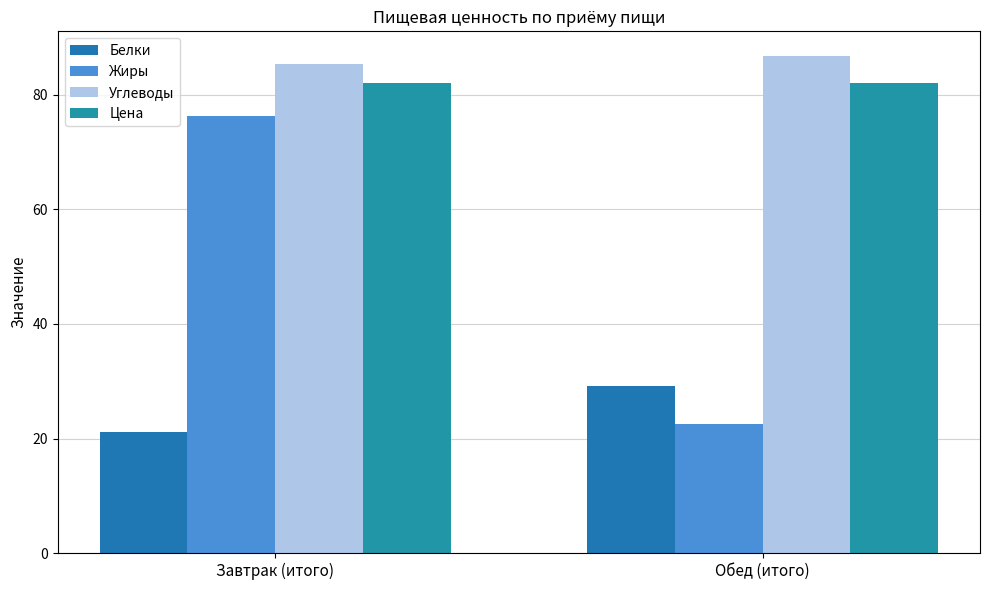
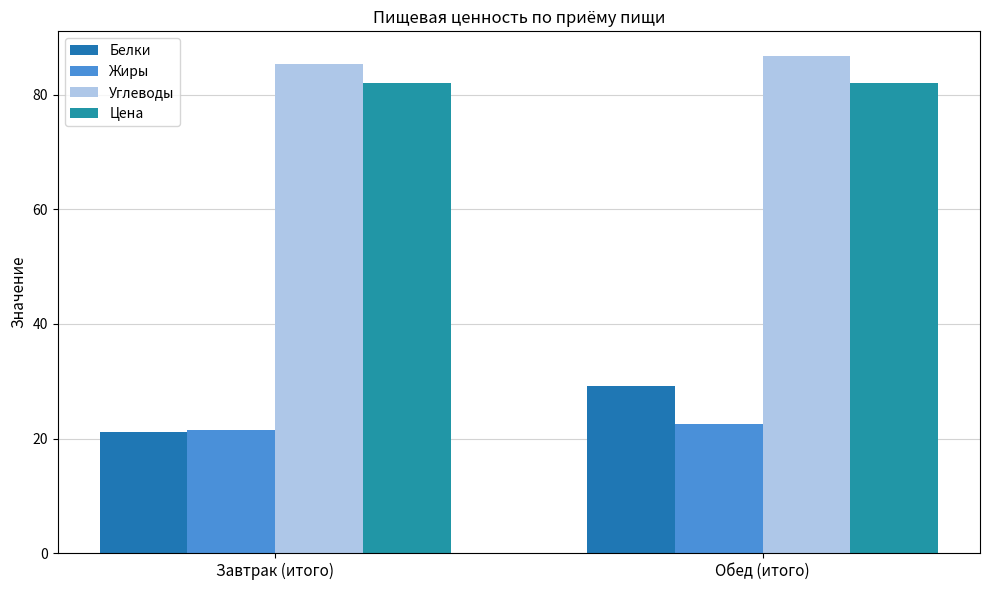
  {
    "Жиры": {
-     "Завтрак (итого)": 76,
+     "Завтрак (итого)": 22,
      "Обед (итого)": 23
    },
    "Углеводы": {
      "Завтрак (итого)": 85,
      "Обед (итого)": 87
    }
  }
